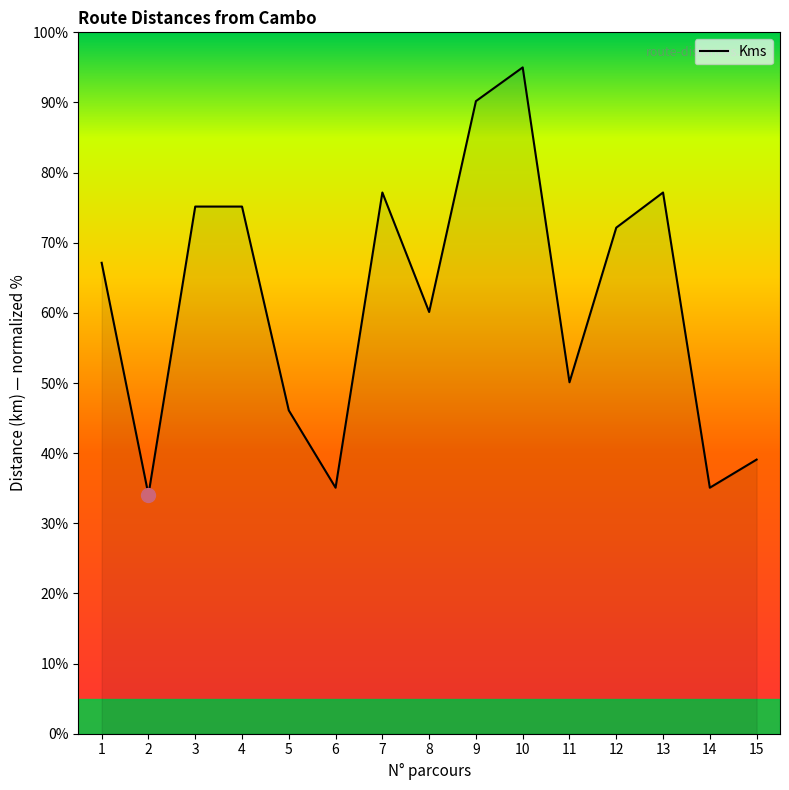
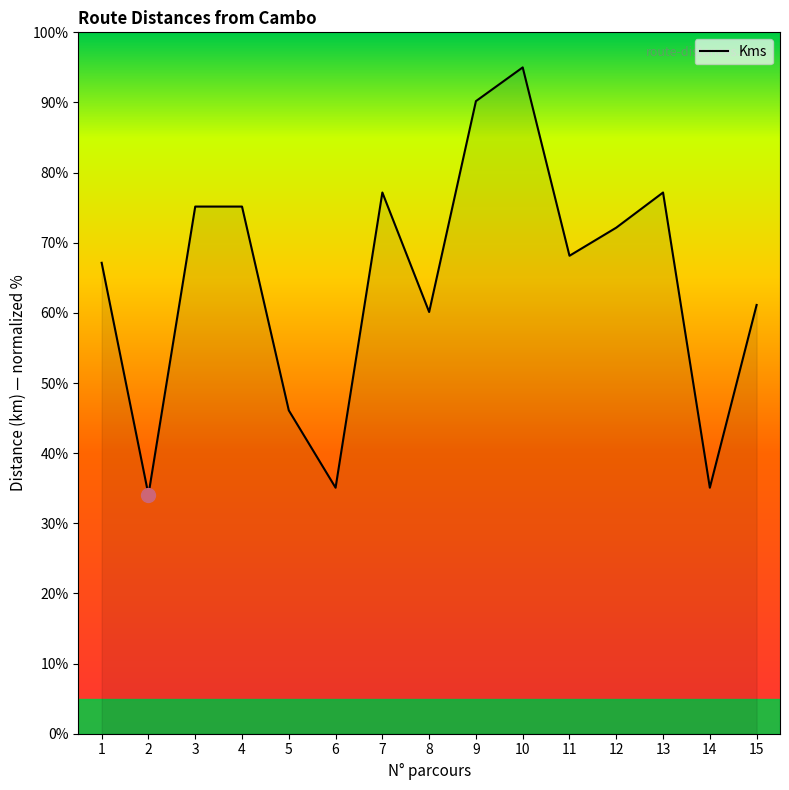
  {
    "Kms": {
      "1": "67%",
      "3": "75%",
      "4": "75%",
      "5": "46%",
      "6": "35%",
      "7": "77%",
      "8": "60%",
      "9": "90%",
      "10": "95%",
-     "11": "50%",
+     "11": "68%",
      "12": "72%",
      "13": "77%",
      "14": "35%",
-     "15": "39%"
+     "15": "61%"
    }
  }
